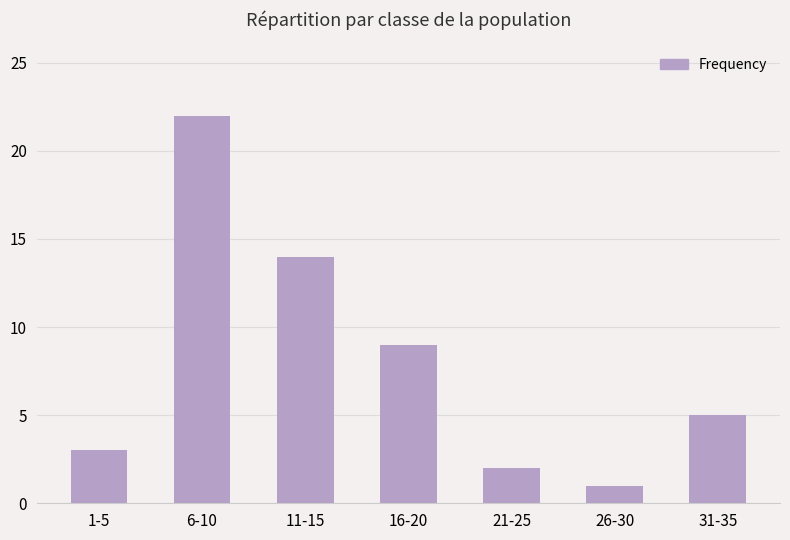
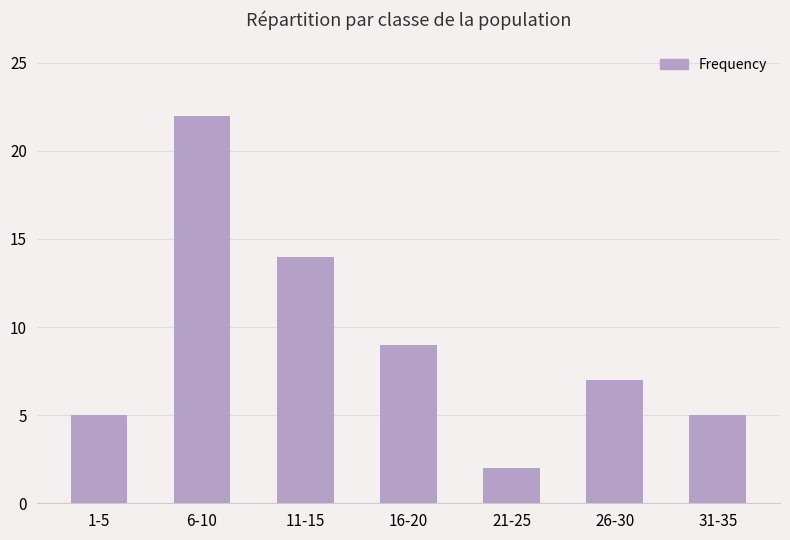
  {
-   "1-5": 3,
+   "1-5": 5,
    "6-10": 22,
    "11-15": 14,
    "16-20": 9,
    "21-25": 2,
-   "26-30": 1,
+   "26-30": 7,
    "31-35": 5
  }
